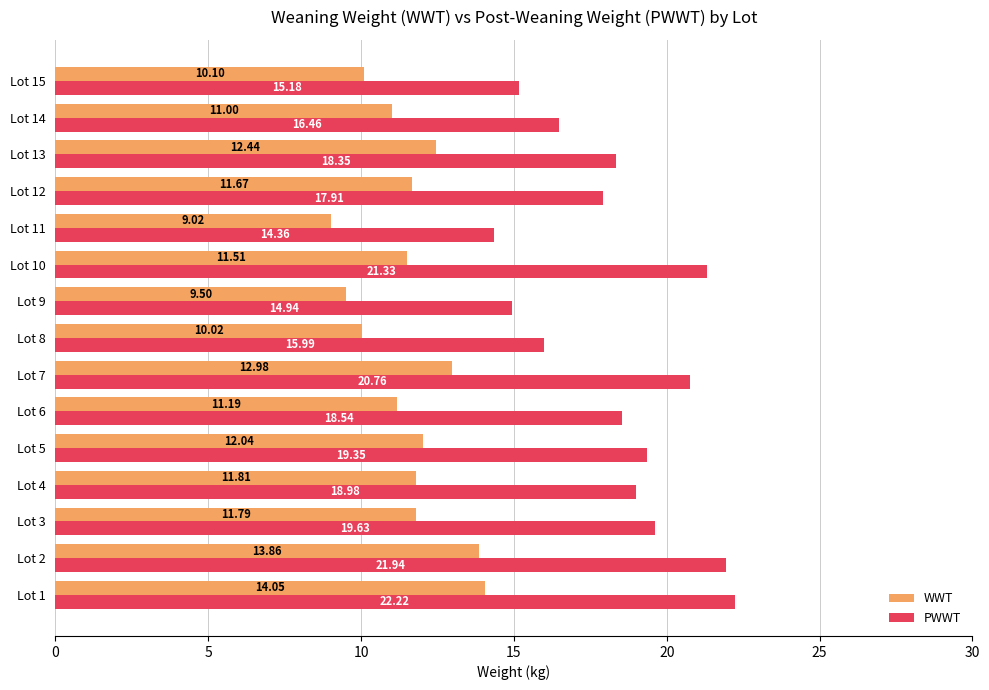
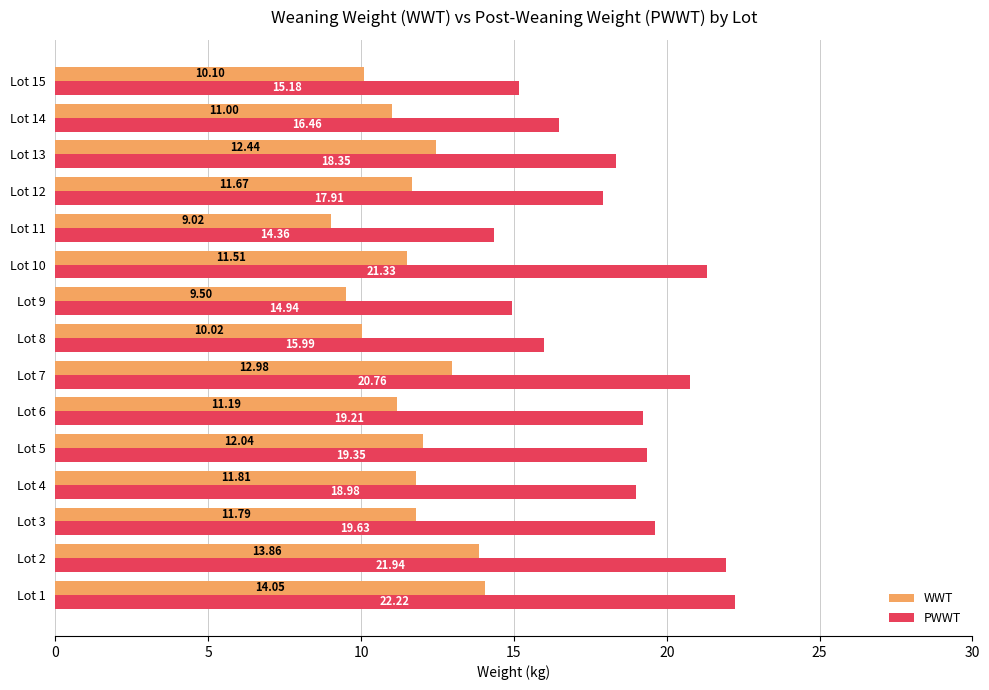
  {
    "WWT": {
      "Lot 15": 10.10,
      "Lot 14": 11.00,
      "Lot 13": 12.44,
      "Lot 12": 11.67,
      "Lot 11": 9.02,
      "Lot 10": 11.51,
      "Lot 9": 9.50,
      "Lot 8": 10.02,
      "Lot 7": 12.98,
      "Lot 6": 11.19,
      "Lot 5": 12.04,
      "Lot 4": 11.81,
      "Lot 3": 11.79,
      "Lot 2": 13.86,
      "Lot 1": 14.05
    },
    "PWWT": {
      "Lot 15": 15.18,
      "Lot 14": 16.46,
      "Lot 13": 18.35,
      "Lot 12": 17.91,
      "Lot 11": 14.36,
      "Lot 10": 21.33,
      "Lot 9": 14.94,
      "Lot 8": 15.99,
      "Lot 7": 20.76,
-     "Lot 6": 18.54,
+     "Lot 6": 19.21,
      "Lot 5": 19.35,
      "Lot 4": 18.98,
      "Lot 3": 19.63,
      "Lot 2": 21.94,
      "Lot 1": 22.22
    }
  }
